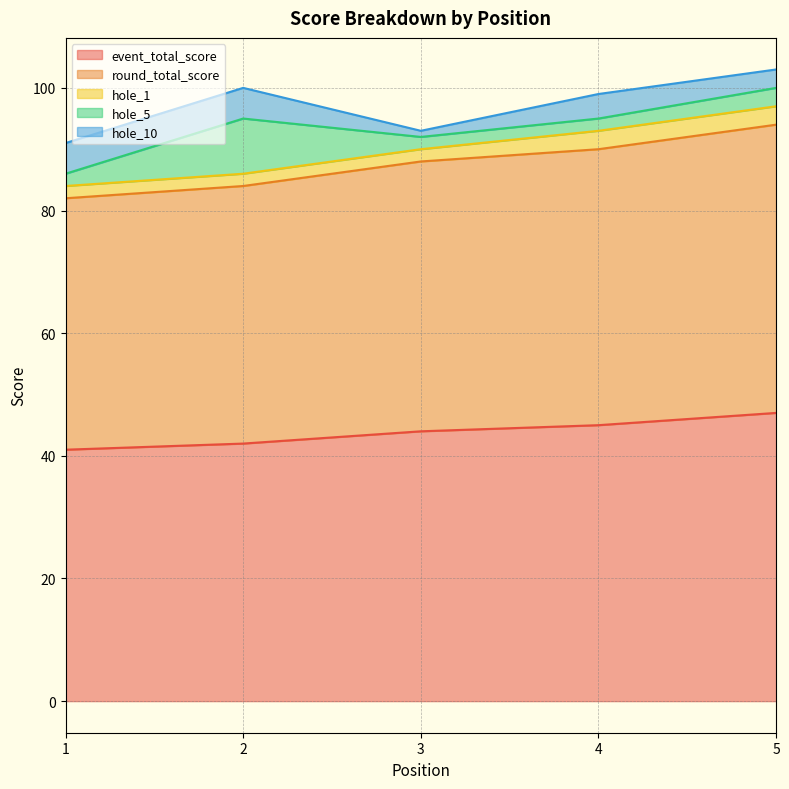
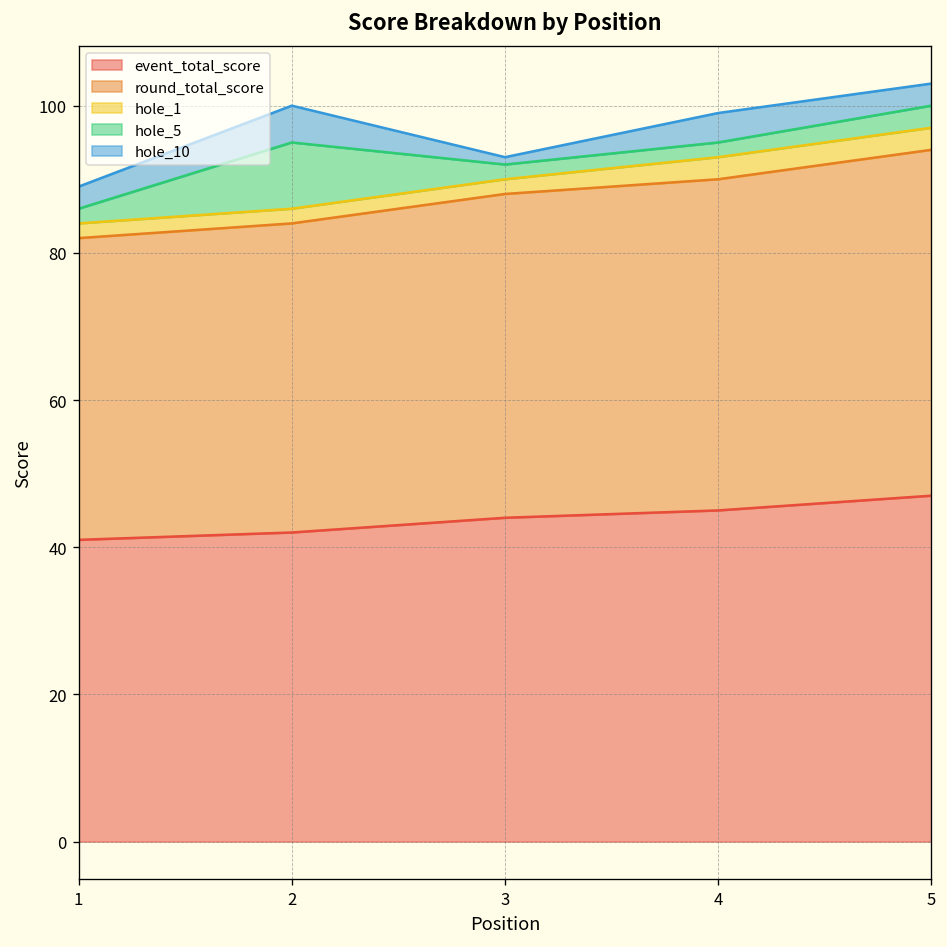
  {
    "hole_5": {
      "1": 2,
      "2": 9,
      "3": 2,
      "4": 2,
      "5": 3
    },
    "hole_10": {
-     "1": 5,
+     "1": 3,
      "2": 5,
      "3": 1,
      "4": 4,
      "5": 3
    }
  }
